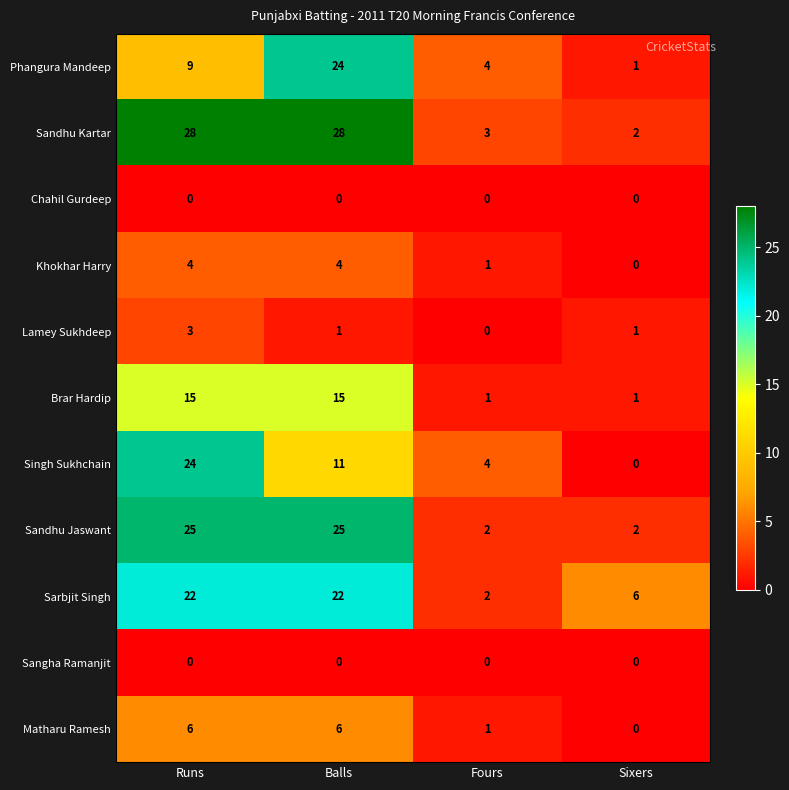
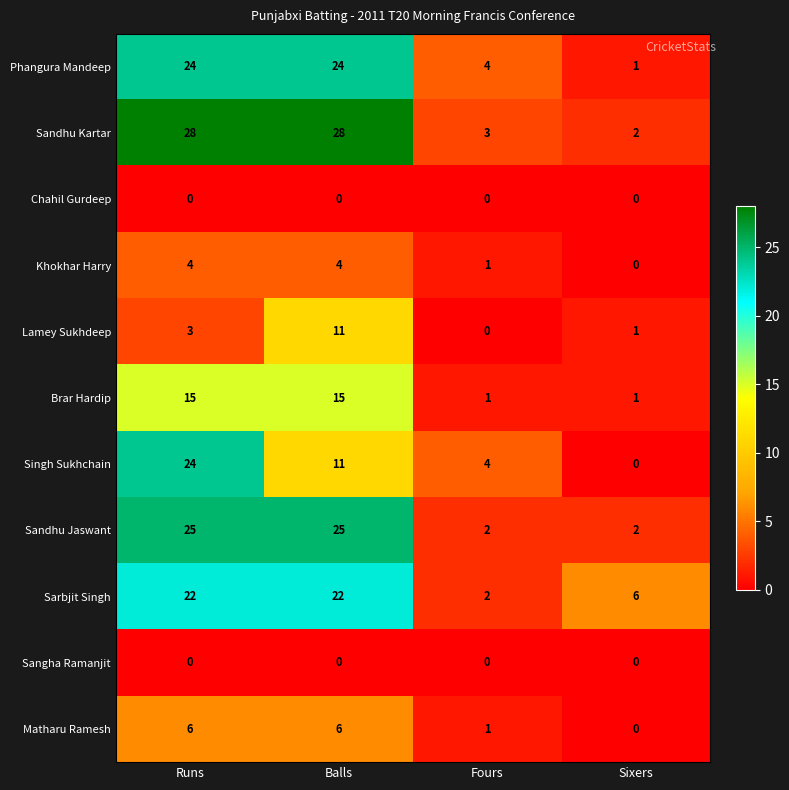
  {
    "Phangura Mandeep": {
-     "Runs": 9,
+     "Runs": 24,
      "Balls": 24,
      "Fours": 4
    },
    "Sandhu Kartar": {
      "Runs": 28,
      "Balls": 28,
      "Fours": 3,
      "Sixers": 2
    },
    "Chahil Gurdeep": {
      "Runs": 0,
      "Balls": 0,
      "Fours": 0,
      "Sixers": 0
    },
    "Khokhar Harry": {
      "Runs": 4,
      "Balls": 4,
      "Fours": 1,
      "Sixers": 0
    },
    "Lamey Sukhdeep": {
      "Runs": 3,
-     "Balls": 1,
+     "Balls": 11,
      "Fours": 0,
      "Sixers": 1
    },
    "Brar Hardip": {
      "Runs": 15,
      "Balls": 15,
      "Fours": 1,
      "Sixers": 1
    },
    "Singh Sukhchain": {
      "Runs": 24,
      "Balls": 11,
      "Fours": 4,
      "Sixers": 0
    },
    "Sandhu Jaswant": {
      "Runs": 25,
      "Balls": 25,
      "Fours": 2,
      "Sixers": 2
    },
    "Sarbjit Singh": {
      "Runs": 22,
      "Balls": 22,
      "Fours": 2,
      "Sixers": 6
    },
    "Sangha Ramanjit": {
      "Runs": 0,
      "Balls": 0,
      "Fours": 0,
      "Sixers": 0
    },
    "Matharu Ramesh": {
      "Runs": 6,
      "Balls": 6,
      "Fours": 1,
      "Sixers": 0
    }
  }
